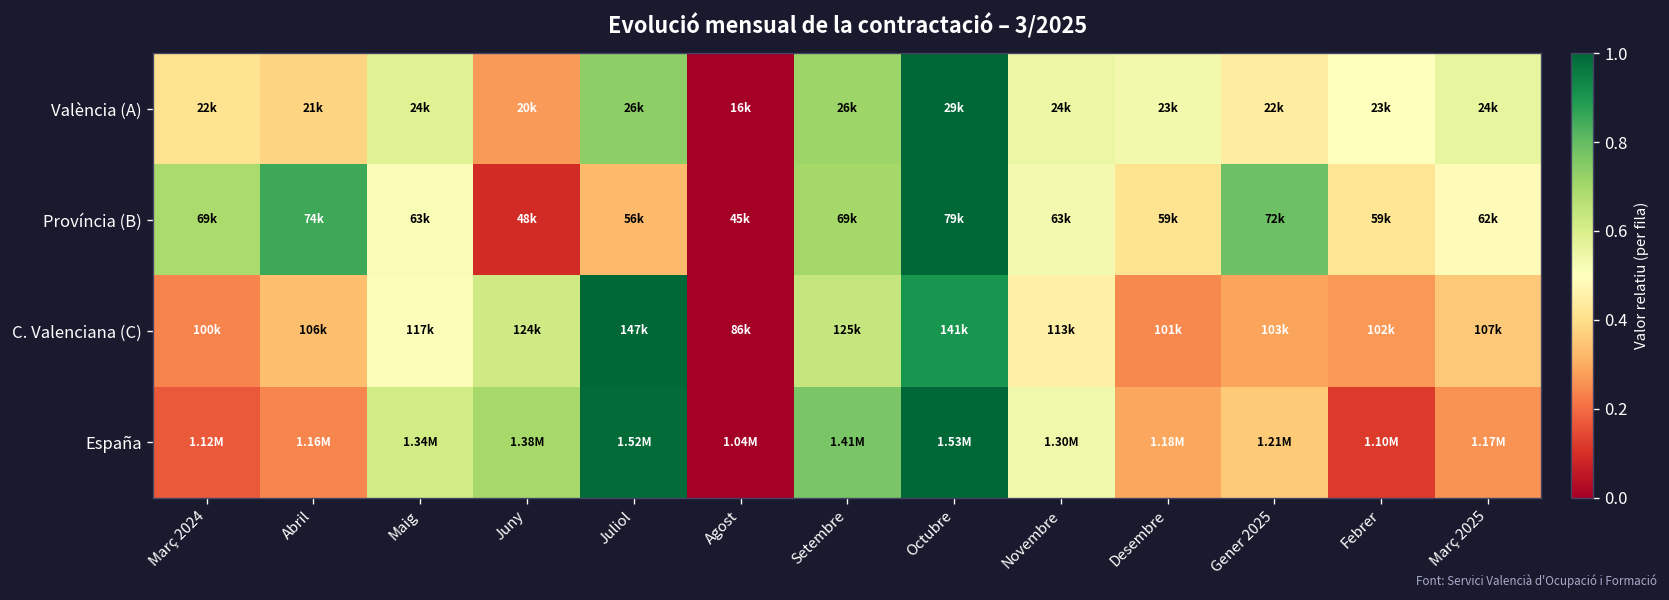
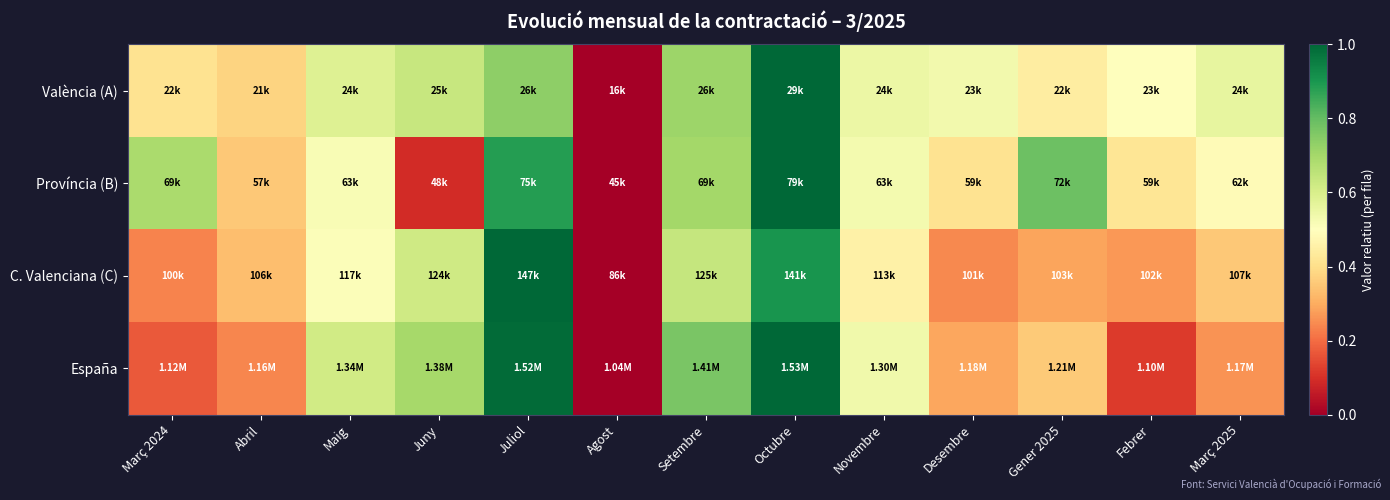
  {
    "València (A)": {
      "Març 2024": "22k",
      "Abril": "21k",
      "Maig": "24k",
-     "Juny": "20k",
+     "Juny": "25k",
      "Juliol": "26k",
      "Agost": "16k",
      "Setembre": "26k",
      "Octubre": "29k",
      "Novembre": "24k",
      "Desembre": "23k",
      "Gener 2025": "22k",
      "Febrer": "23k",
      "Març 2025": "24k"
    },
    "Província (B)": {
      "Març 2024": "69k",
-     "Abril": "74k",
+     "Abril": "57k",
      "Maig": "63k",
      "Juny": "48k",
-     "Juliol": "56k",
+     "Juliol": "75k",
      "Agost": "45k",
      "Setembre": "69k",
      "Octubre": "79k",
      "Novembre": "63k",
      "Desembre": "59k",
      "Gener 2025": "72k",
      "Febrer": "59k",
      "Març 2025": "62k"
    },
    "C. Valenciana (C)": {
      "Març 2024": "100k",
      "Abril": "106k",
      "Maig": "117k",
      "Juny": "124k",
      "Juliol": "147k",
      "Agost": "86k",
      "Setembre": "125k",
      "Octubre": "141k",
      "Novembre": "113k",
      "Desembre": "101k",
      "Gener 2025": "103k",
      "Febrer": "102k",
      "Març 2025": "107k"
    },
    "España": {
      "Març 2024": "1.12M",
      "Abril": "1.16M",
      "Maig": "1.34M",
      "Juny": "1.38M",
      "Juliol": "1.52M",
      "Agost": "1.04M",
      "Setembre": "1.41M",
      "Octubre": "1.53M",
      "Novembre": "1.30M",
      "Desembre": "1.18M",
      "Gener 2025": "1.21M",
      "Febrer": "1.10M",
      "Març 2025": "1.17M"
    }
  }
